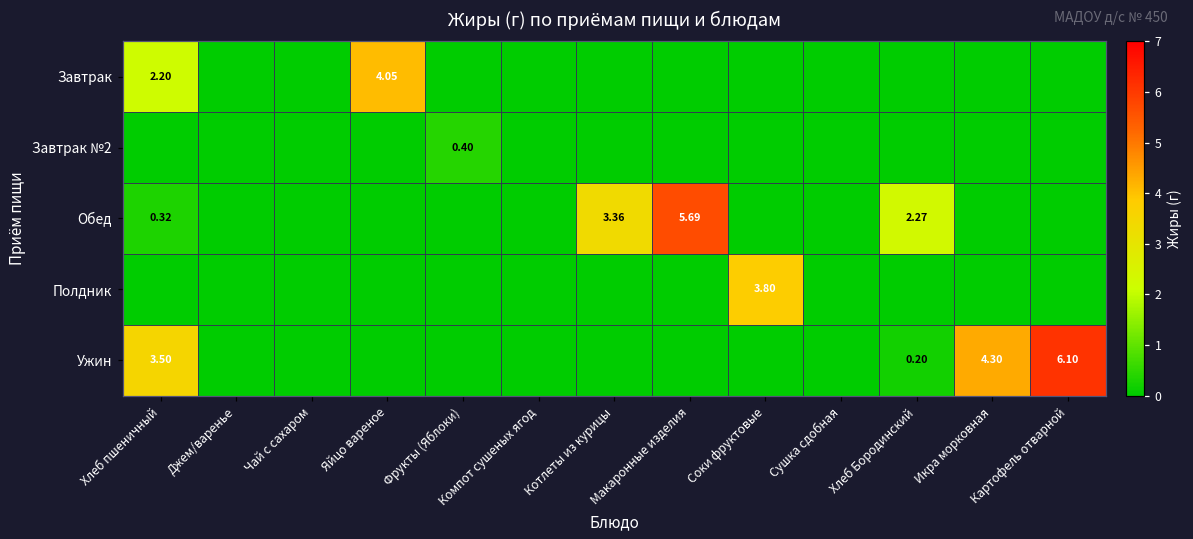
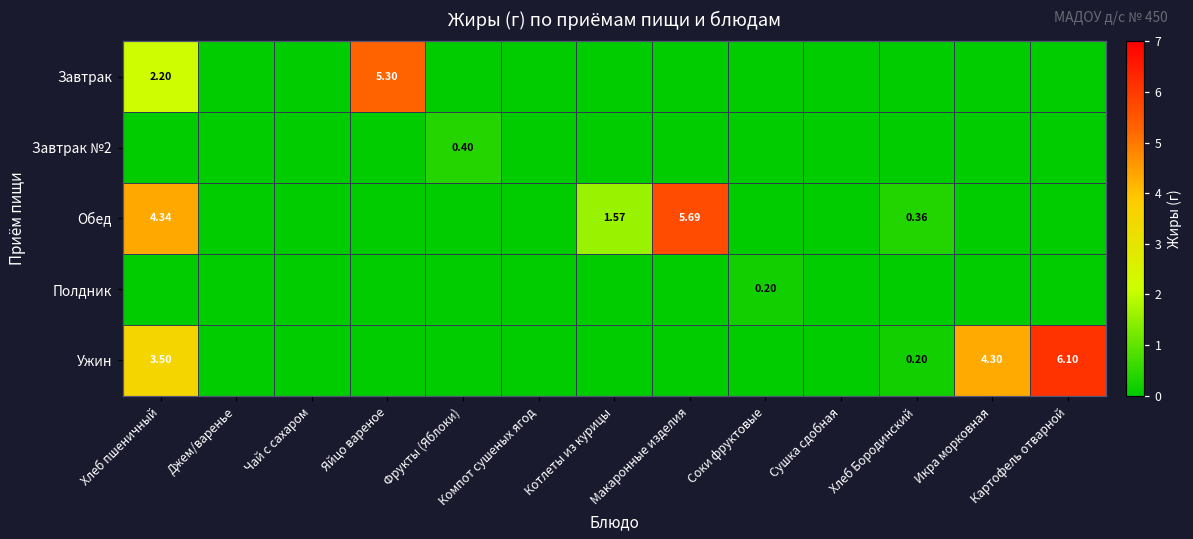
  {
    "Завтрак": {
      "Хлеб пшеничный": 2.20,
-     "Яйцо вареное": 4.05
+     "Яйцо вареное": 5.30
    },
    "Завтрак №2": {
      "Фрукты (Яблоки)": 0.40
    },
    "Обед": {
-     "Хлеб пшеничный": 0.32,
-     "Котлеты из курицы": 3.36,
+     "Хлеб пшеничный": 4.34,
+     "Котлеты из курицы": 1.57,
      "Макаронные изделия": 5.69,
-     "Хлеб Бородинский": 2.27
+     "Хлеб Бородинский": 0.36
    },
    "Полдник": {
-     "Соки фруктовые": 3.80
+     "Соки фруктовые": 0.20
    },
    "Ужин": {
      "Хлеб пшеничный": 3.50,
      "Хлеб Бородинский": 0.20,
      "Икра морковная": 4.30,
      "Картофель отварной": 6.10
    }
  }
